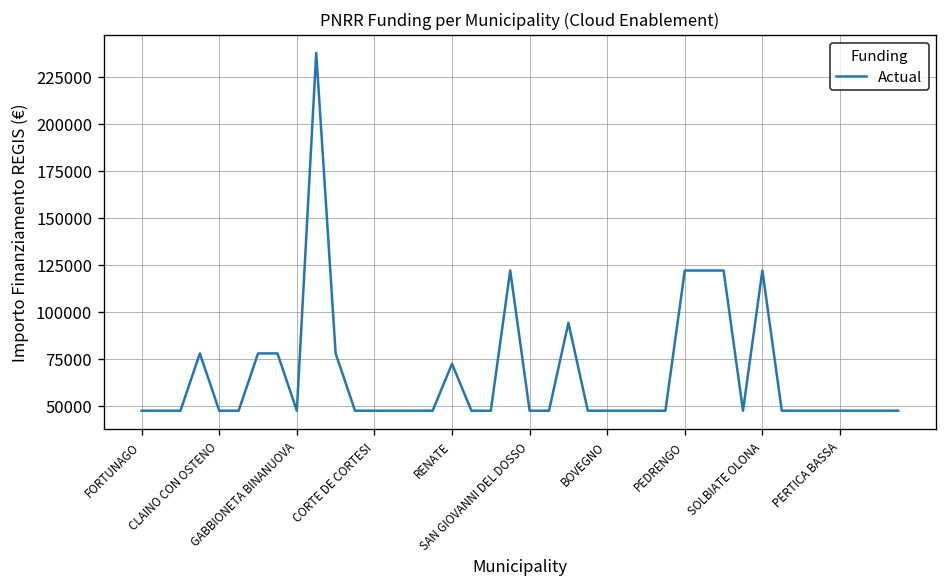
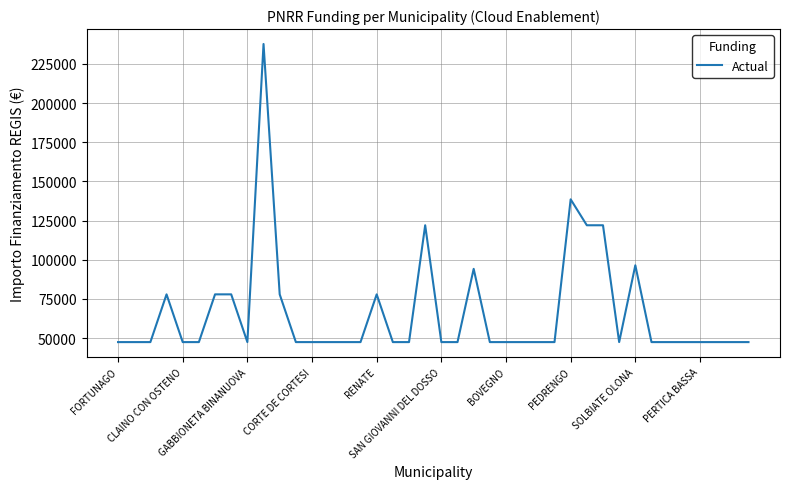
  {
    "FORTUNAGO": 47000,
    "CLAINO CON OSTENO": 47000,
    "GABBIONETA BINANUOVA": 47000,
    "CORTE DE CORTESI": 47000,
-   "RENATE": 72000,
+   "RENATE": 78000,
    "SAN GIOVANNI DEL DOSSO": 47000,
    "BOVEGNO": 47000,
-   "PEDRENGO": 122000,
-   "SOLBIATE OLONA": 122000,
+   "PEDRENGO": 139000,
+   "SOLBIATE OLONA": 96000,
    "PERTICA BASSA": 47000
  }
